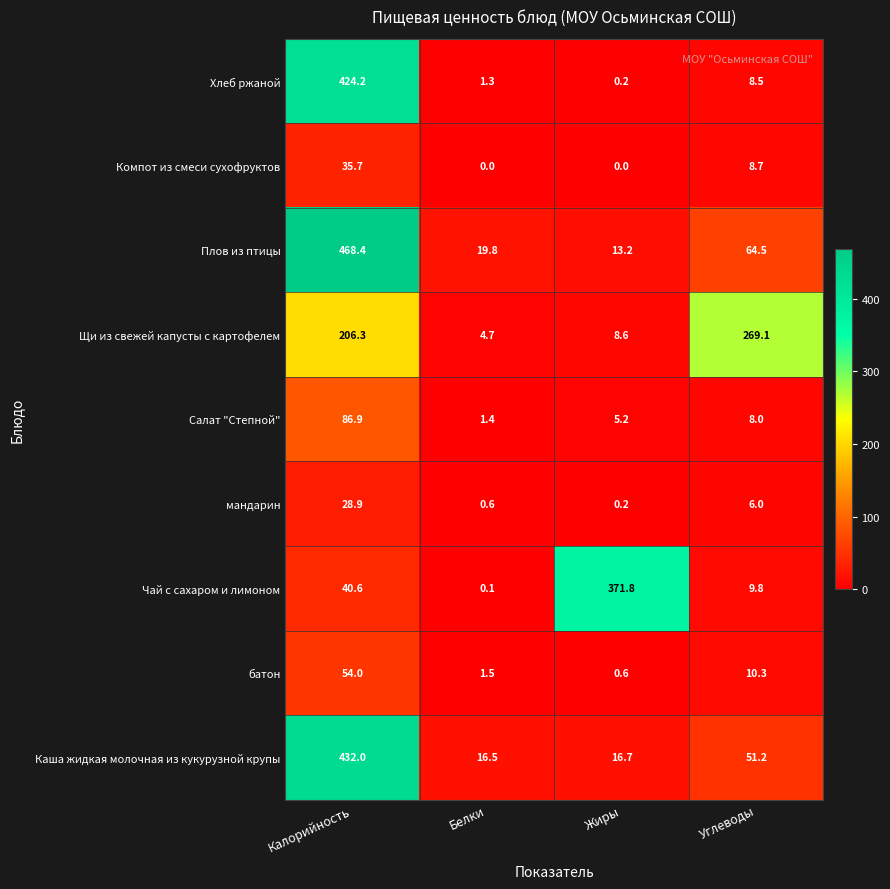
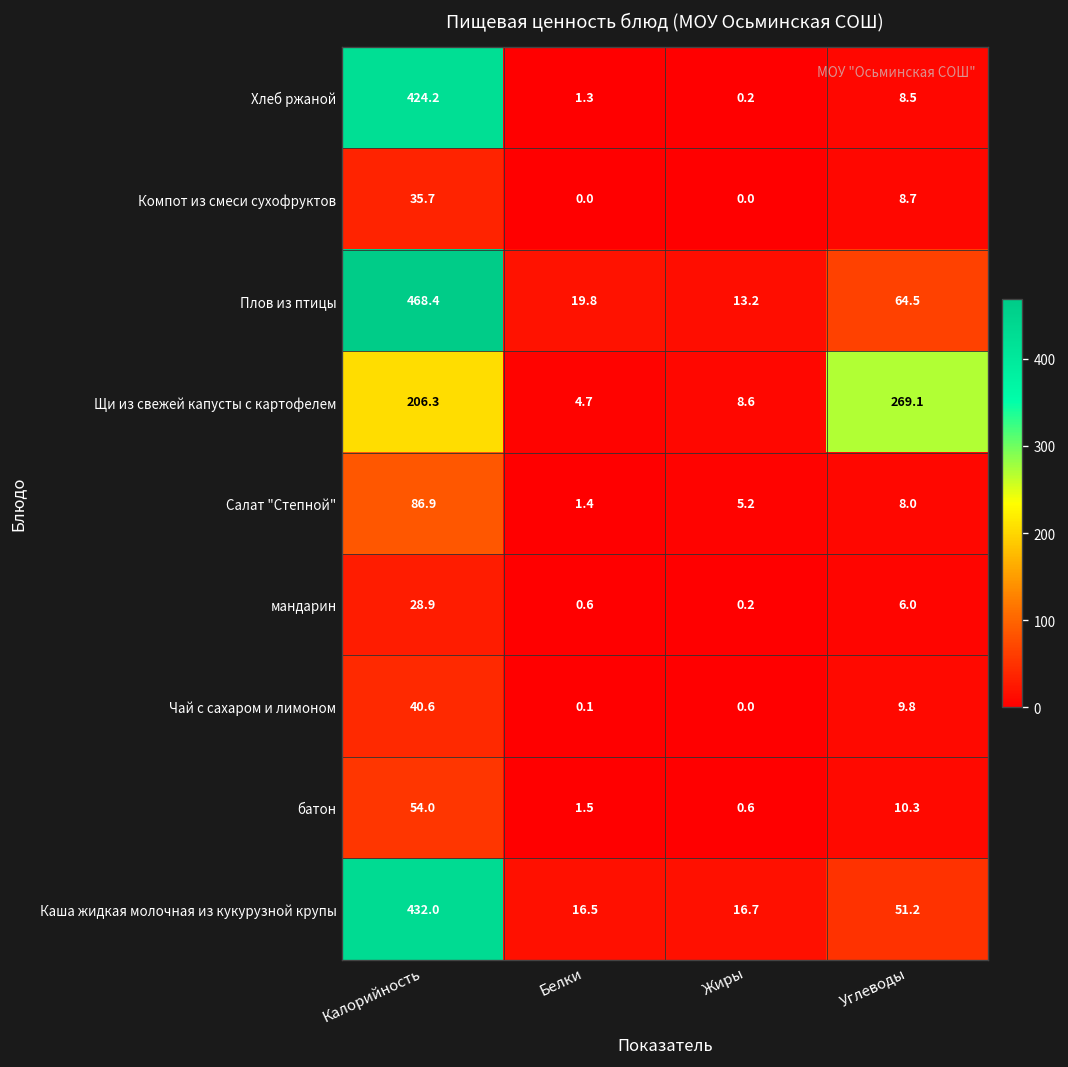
  {
    "Хлеб ржаной": {
      "Калорийность": 424.2,
      "Белки": 1.3,
      "Жиры": 0.2
    },
    "Компот из смеси сухофруктов": {
      "Калорийность": 35.7,
      "Белки": 0.0,
      "Жиры": 0.0,
      "Углеводы": 8.7
    },
    "Плов из птицы": {
      "Калорийность": 468.4,
      "Белки": 19.8,
      "Жиры": 13.2,
      "Углеводы": 64.5
    },
    "Щи из свежей капусты с картофелем": {
      "Калорийность": 206.3,
      "Белки": 4.7,
      "Жиры": 8.6,
      "Углеводы": 269.1
    },
    "Салат \"Степной\"": {
      "Калорийность": 86.9,
      "Белки": 1.4,
      "Жиры": 5.2,
      "Углеводы": 8.0
    },
    "мандарин": {
      "Калорийность": 28.9,
      "Белки": 0.6,
      "Жиры": 0.2,
      "Углеводы": 6.0
    },
    "Чай с сахаром и лимоном": {
      "Калорийность": 40.6,
      "Белки": 0.1,
-     "Жиры": 371.8,
+     "Жиры": 0.0,
      "Углеводы": 9.8
    },
    "батон": {
      "Калорийность": 54.0,
      "Белки": 1.5,
      "Жиры": 0.6,
      "Углеводы": 10.3
    },
    "Каша жидкая молочная из кукурузной крупы": {
      "Калорийность": 432.0,
      "Белки": 16.5,
      "Жиры": 16.7,
      "Углеводы": 51.2
    }
  }
